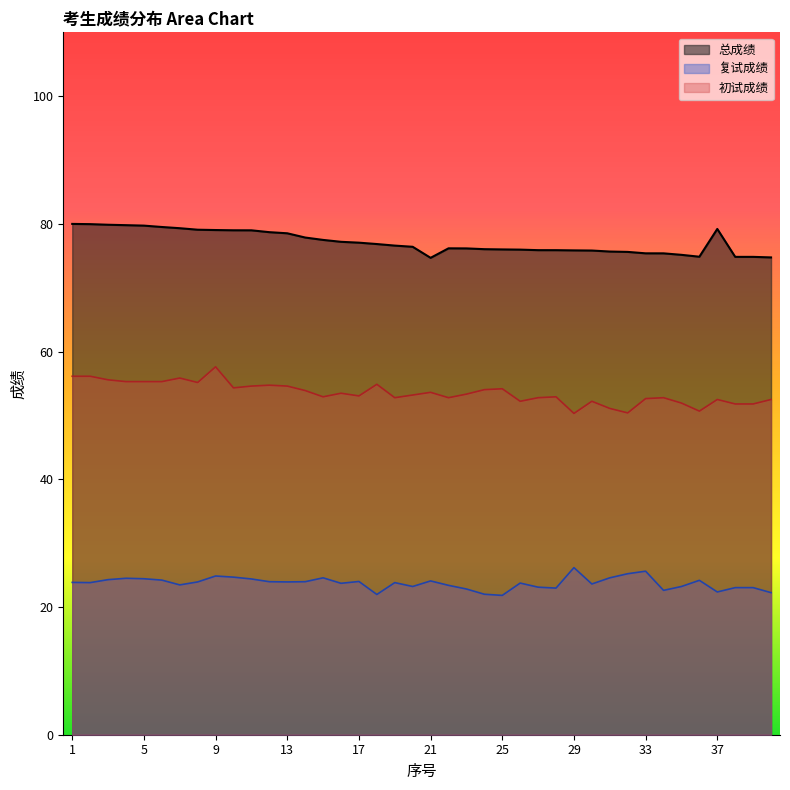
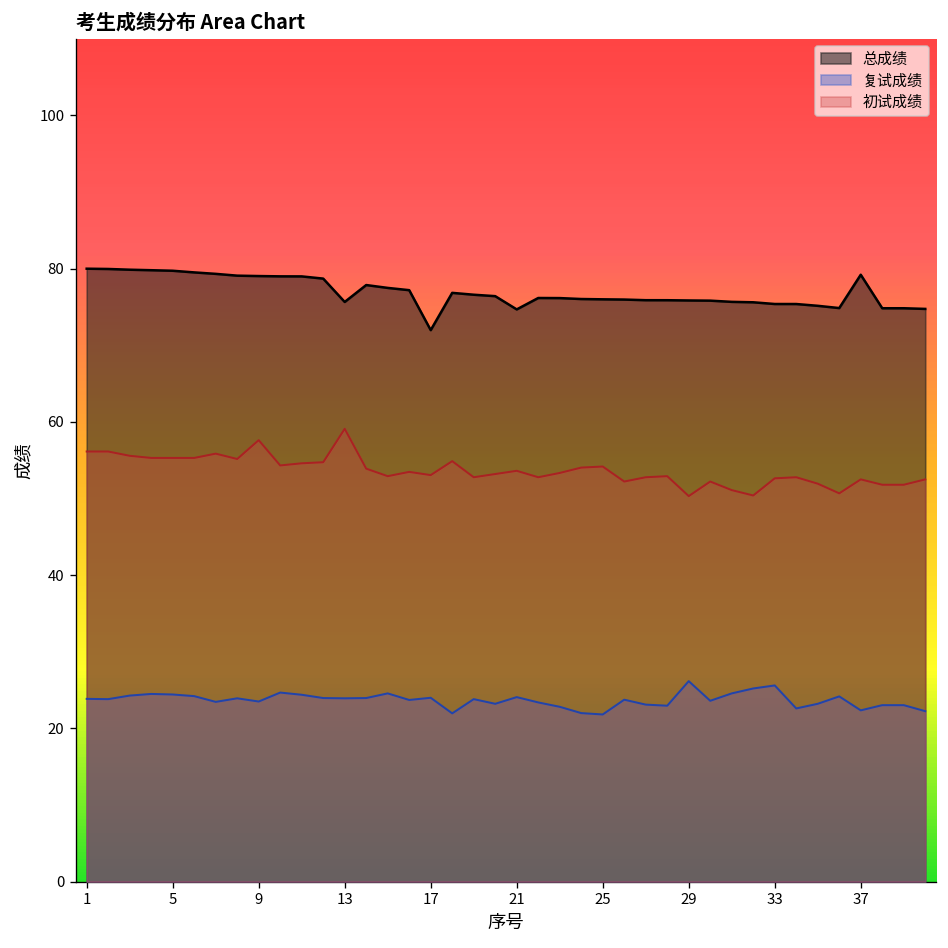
  {
    "总成绩": {
      "1": 80,
      "5": 80,
      "9": 79,
-     "13": 79,
-     "17": 77,
+     "13": 76,
+     "17": 72,
      "21": 75,
      "25": 76,
      "29": 76,
      "33": 75,
      "37": 79
    },
    "复试成绩": {
      "1": 24,
      "5": 24,
-     "9": 25,
+     "9": 24,
      "13": 24,
      "17": 24,
      "21": 24,
      "25": 22,
      "29": 26,
      "33": 26,
      "37": 22
    },
    "初试成绩": {
      "1": 56,
      "5": 55,
      "9": 58,
-     "13": 55,
+     "13": 59,
      "17": 53,
      "21": 54,
      "25": 54,
      "29": 50,
      "33": 53,
      "37": 53
    }
  }
